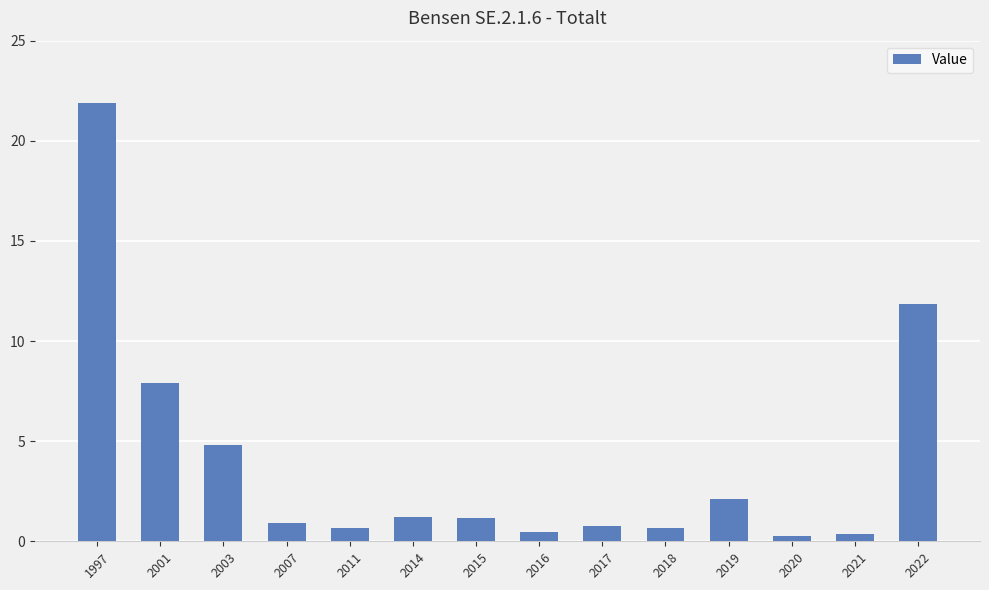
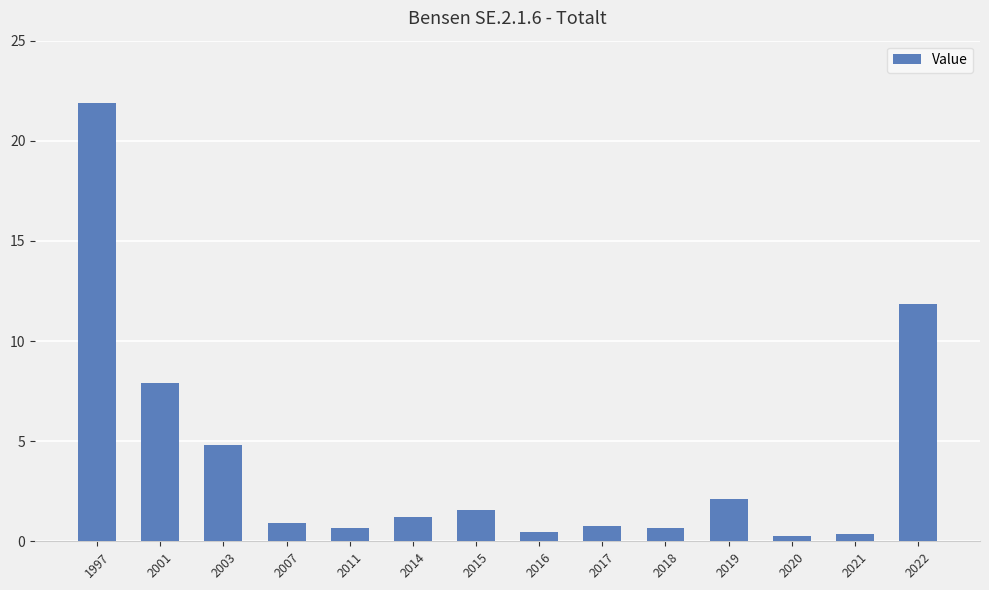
  {
    "1997": 21.9,
    "2001": 7.9,
    "2003": 4.8,
    "2007": 0.9,
    "2011": 0.7,
    "2014": 1.2,
-   "2015": 1.2,
+   "2015": 1.6,
    "2016": 0.5,
    "2017": 0.7,
    "2018": 0.7,
    "2019": 2.1,
    "2020": 0.3,
    "2021": 0.3,
    "2022": 11.8
  }
